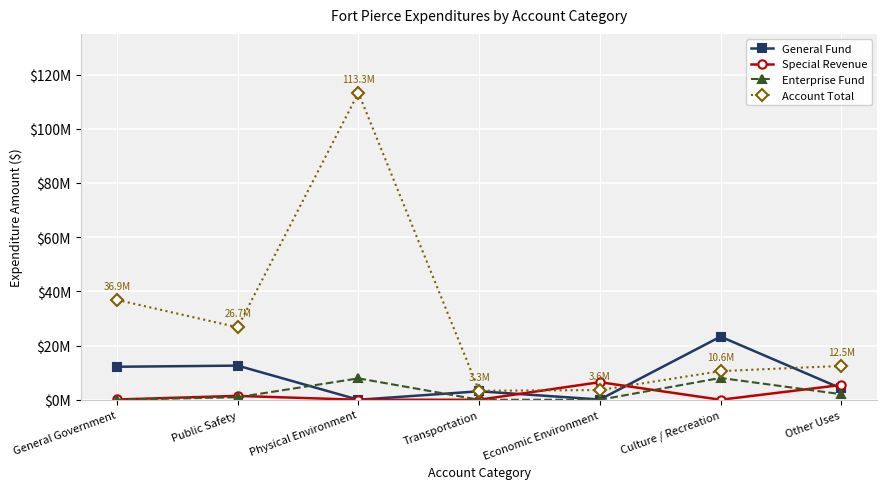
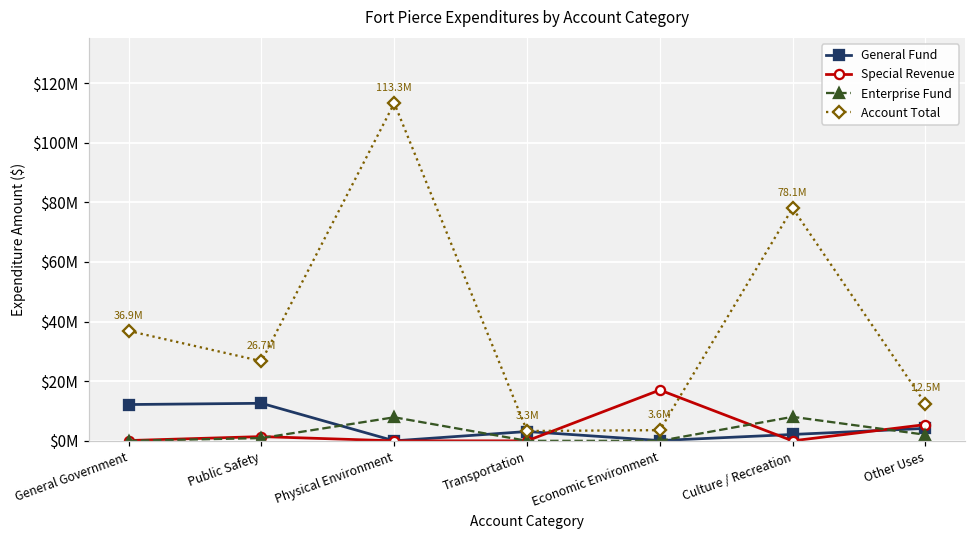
  {
    "General Fund": {
      "General Government": "$12000000",
      "Public Safety": "$13000000",
-     "Culture / Recreation": "$23000000",
+     "Culture / Recreation": "$2000000",
      "Other Uses": "$4000000"
    },
    "Special Revenue": {
-     "Economic Environment": "$6000000",
+     "Economic Environment": "$17000000",
      "Culture / Recreation": "$0",
      "Other Uses": "$5000000"
    },
    "Enterprise Fund": {
      "Physical Environment": "$8000000",
      "Culture / Recreation": "$8000000",
      "Other Uses": "$2000000"
    },
    "Account Total": {
      "General Government": "36.9M",
      "Public Safety": "26.7M",
      "Physical Environment": "113.3M",
-     "Culture / Recreation": "10.6M",
+     "Culture / Recreation": "78.1M",
      "Other Uses": "12.5M"
    }
  }
